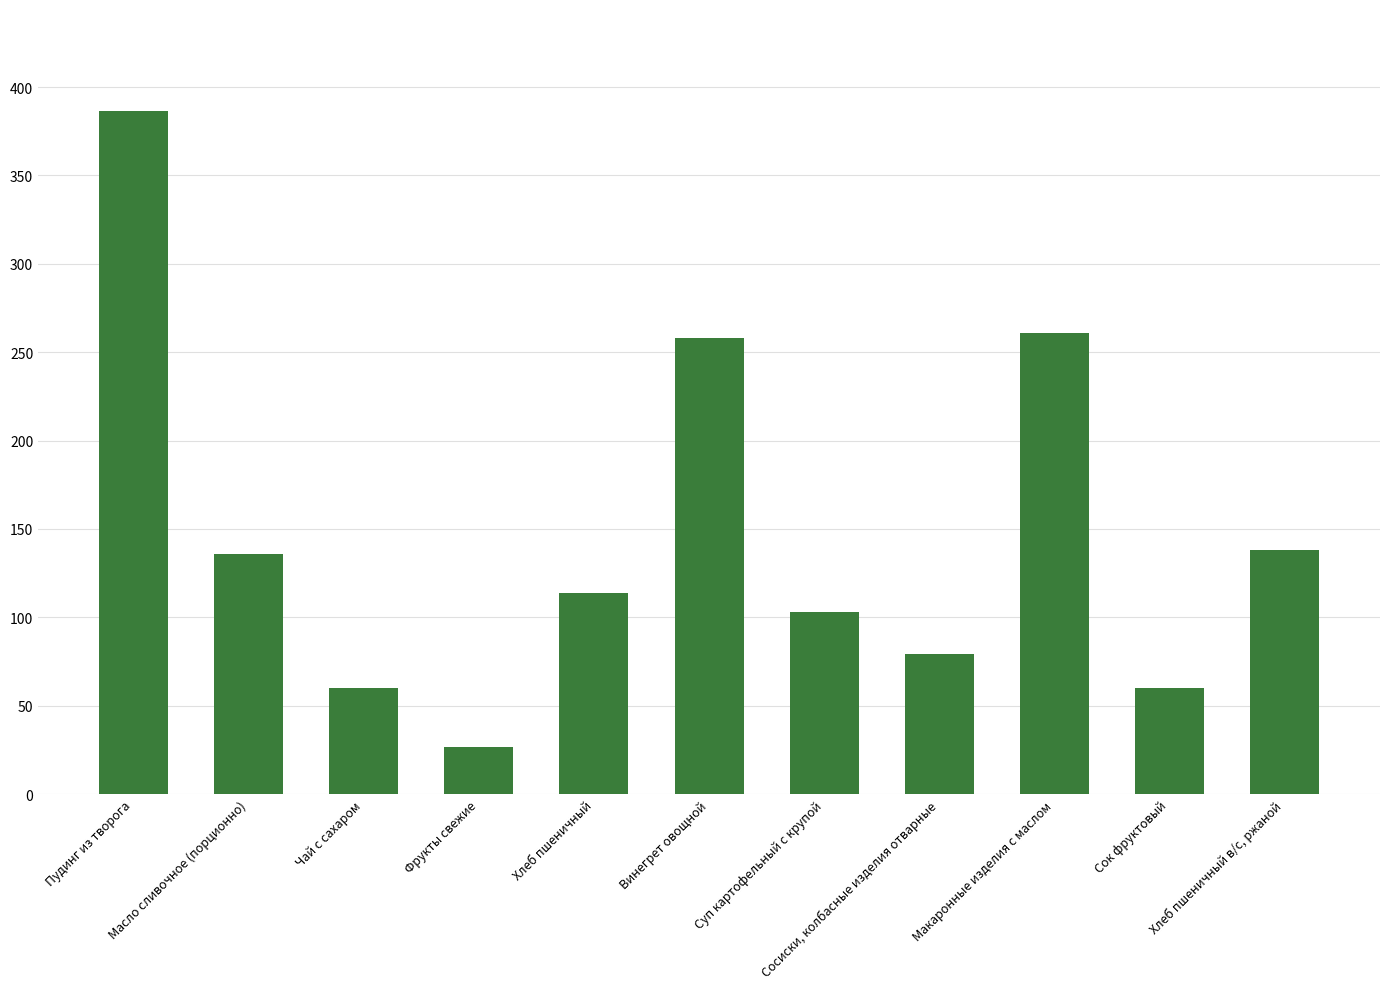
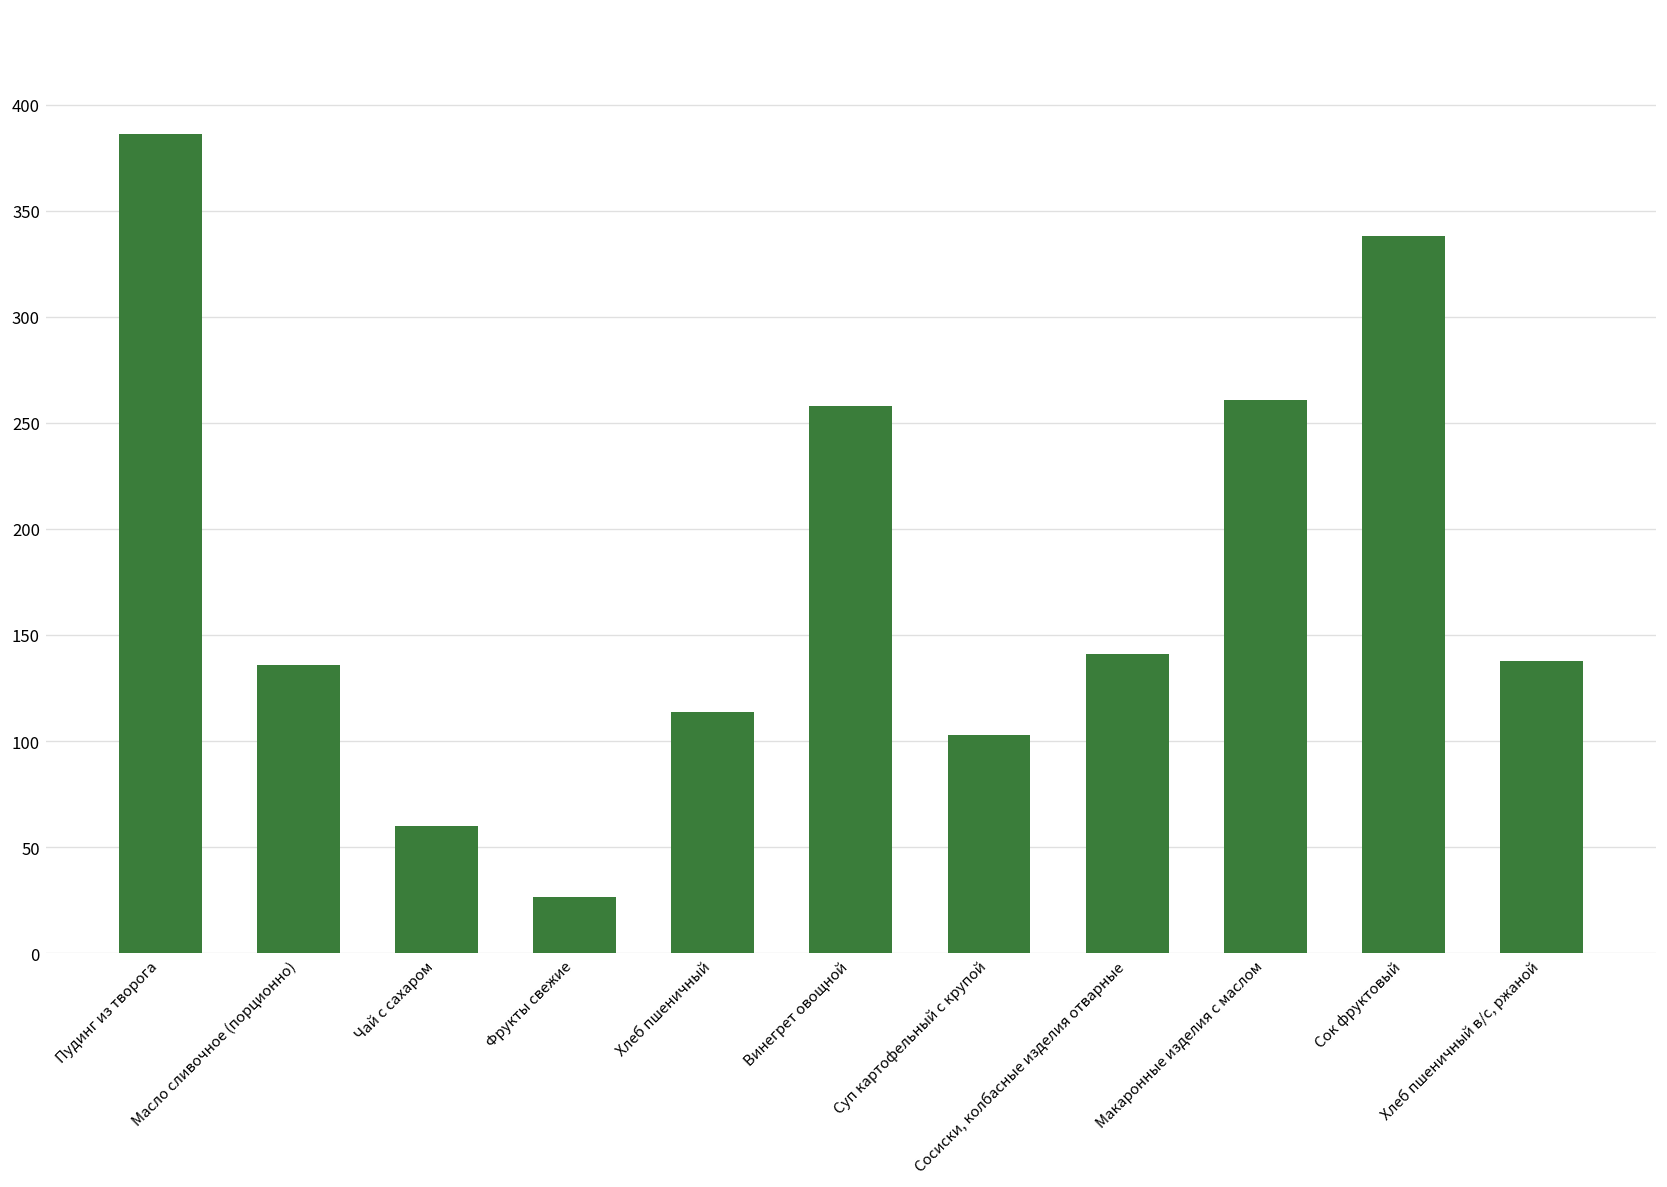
  {
    "Пудинг из творога": 386,
    "Масло сливочное (порционно)": 136,
    "Чай с сахаром": 60,
    "Фрукты свежие": 27,
    "Хлеб пшеничный": 114,
    "Винегрет овощной": 258,
    "Суп картофельный с крупой": 103,
-   "Сосиски, колбасные изделия отварные": 79,
+   "Сосиски, колбасные изделия отварные": 141,
    "Макаронные изделия с маслом": 261,
-   "Сок фруктовый": 60,
+   "Сок фруктовый": 338,
    "Хлеб пшеничный в/с, ржаной": 138
  }
